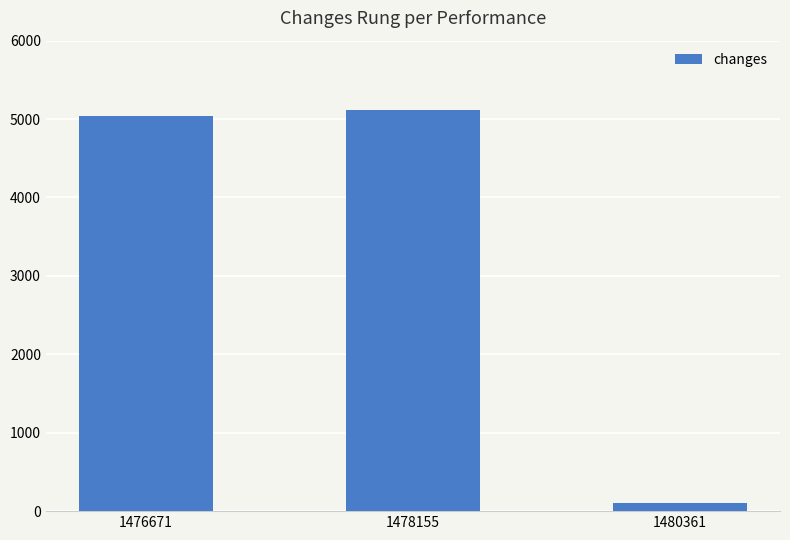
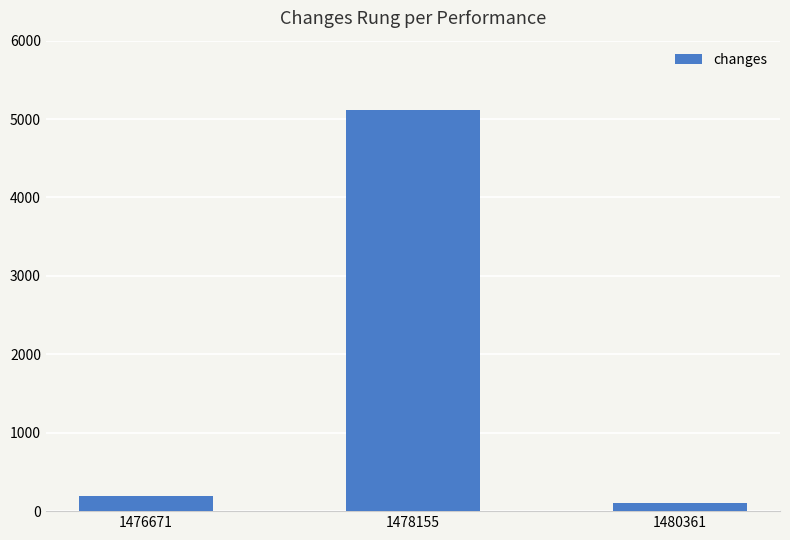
  {
-   "1476671": 5000,
+   "1476671": 200,
    "1478155": 5100,
    "1480361": 100
  }
